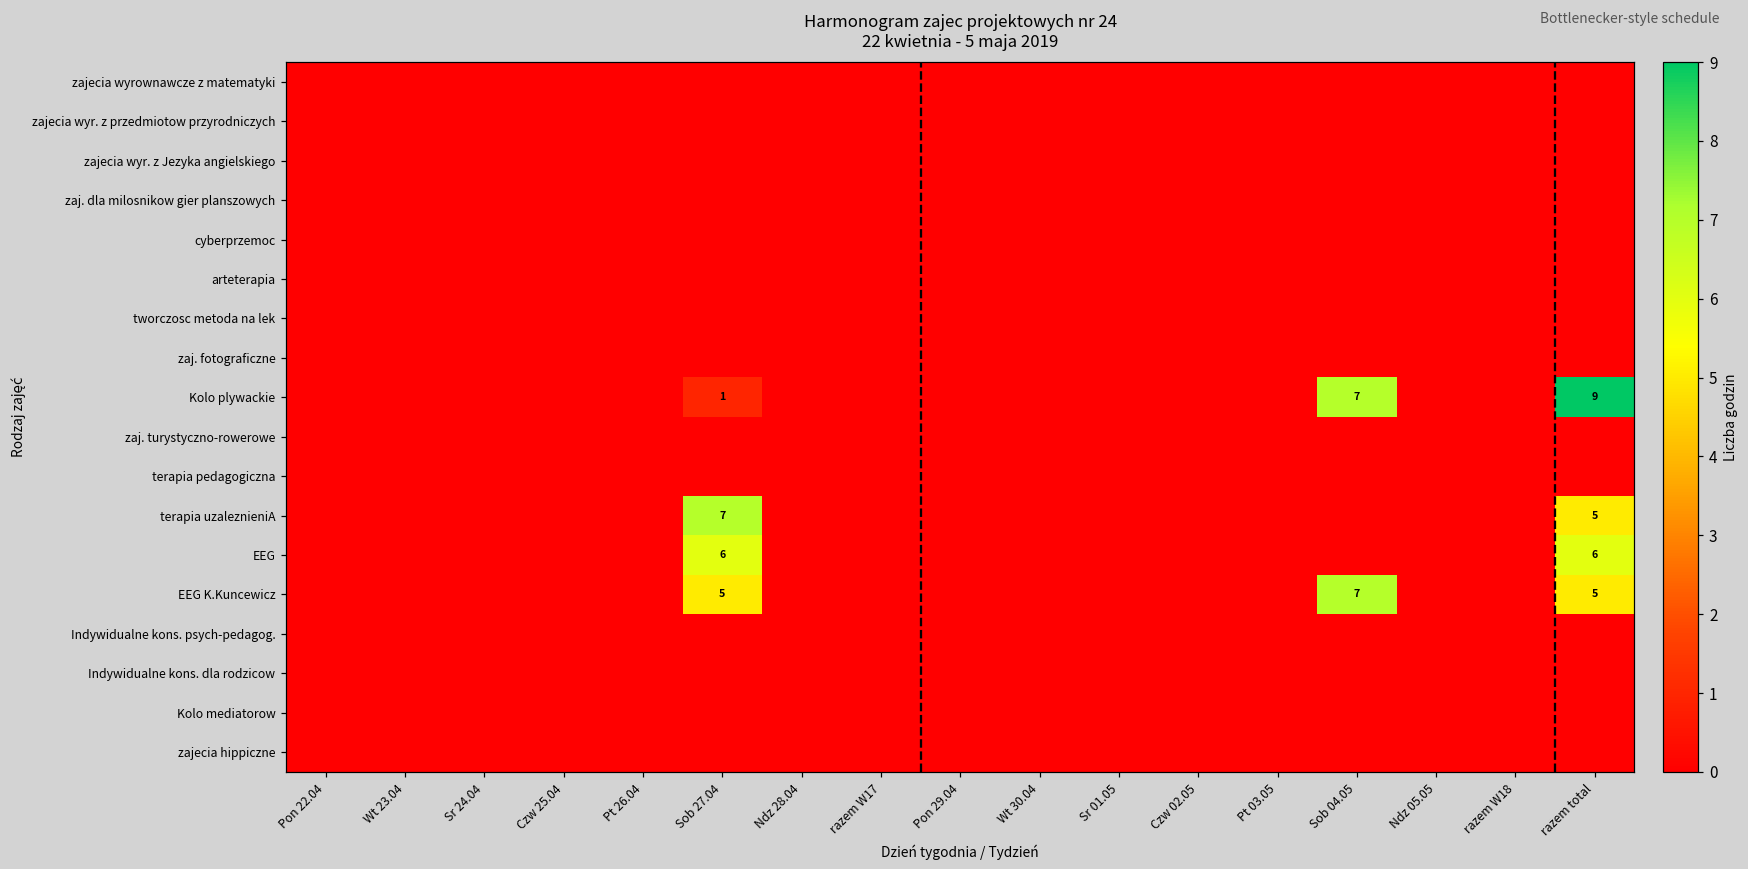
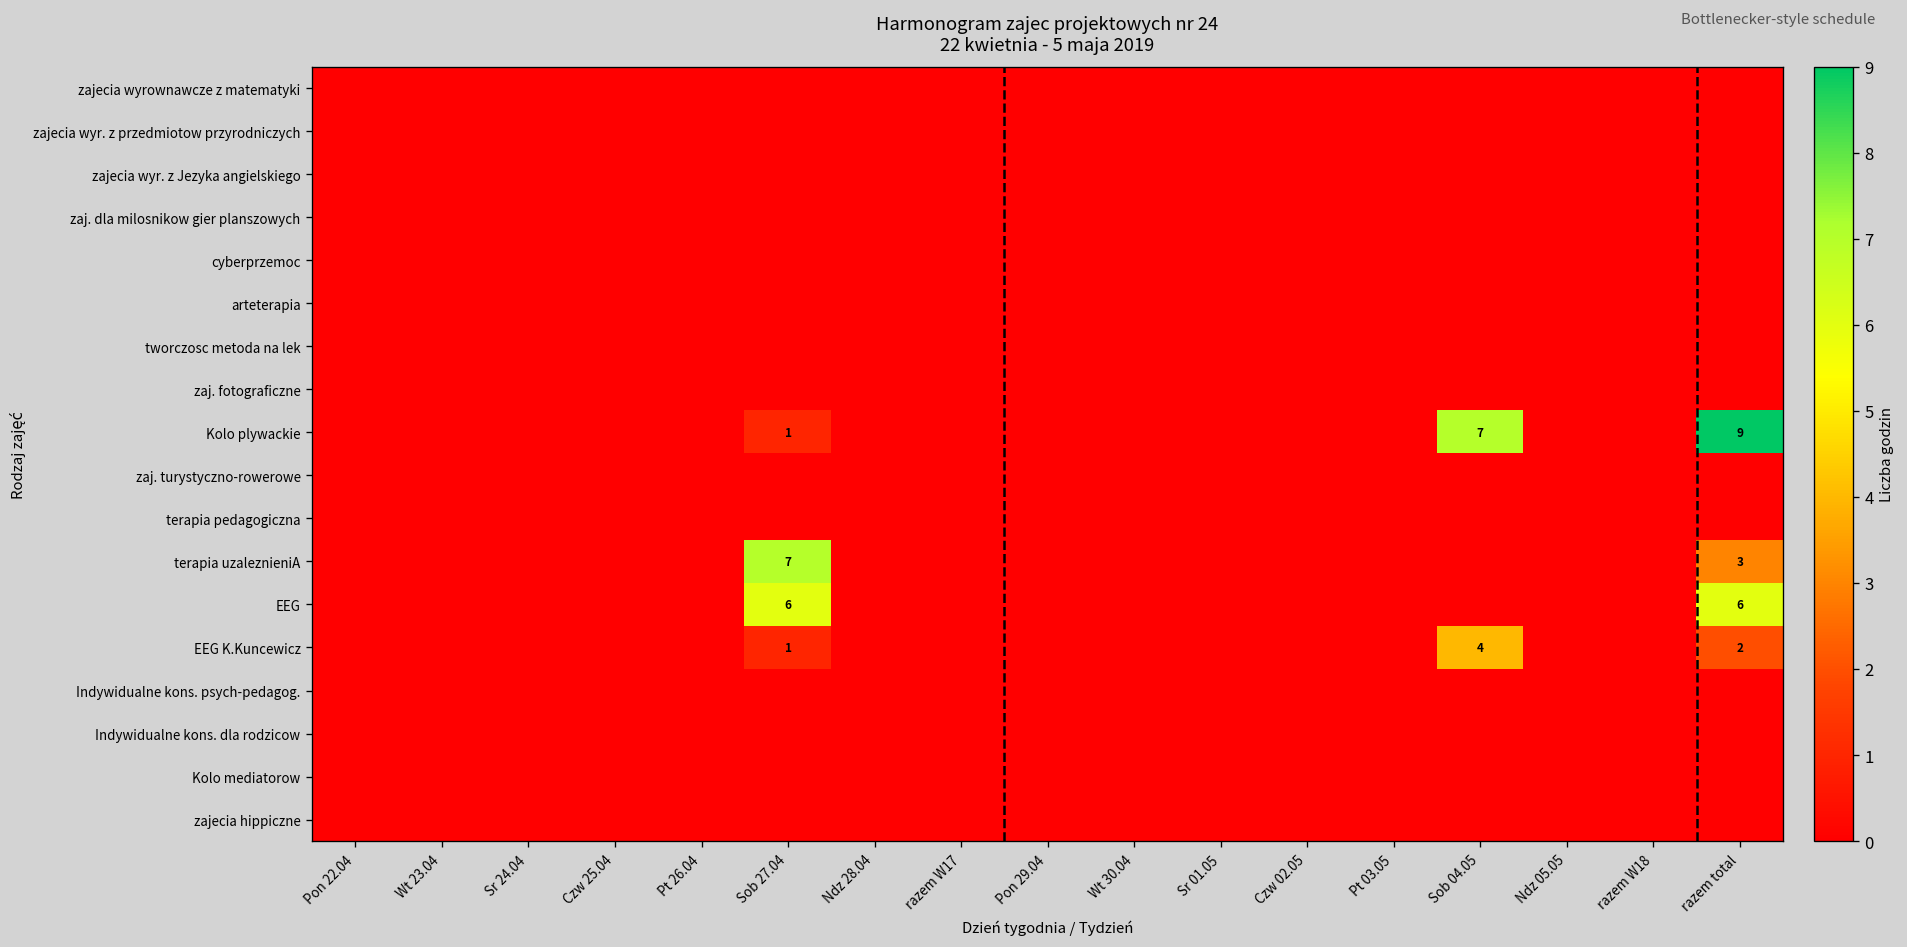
  {
    "Kolo plywackie": {
      "Sob 27.04": 1,
      "Sob 04.05": 7,
      "razem total": 9
    },
    "terapia uzaleznieniA": {
      "Sob 27.04": 7,
-     "razem total": 5
+     "razem total": 3
    },
    "EEG": {
      "Sob 27.04": 6,
      "razem total": 6
    },
    "EEG K.Kuncewicz": {
-     "Sob 27.04": 5,
-     "Sob 04.05": 7,
-     "razem total": 5
+     "Sob 27.04": 1,
+     "Sob 04.05": 4,
+     "razem total": 2
    }
  }
